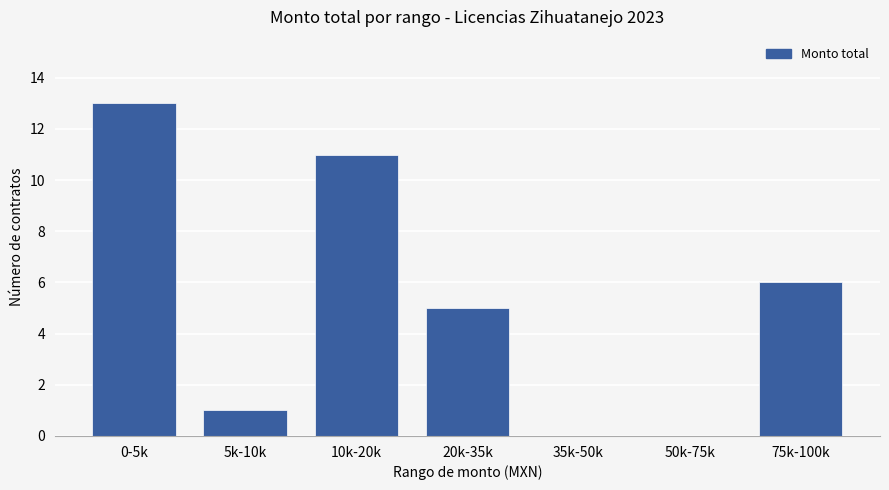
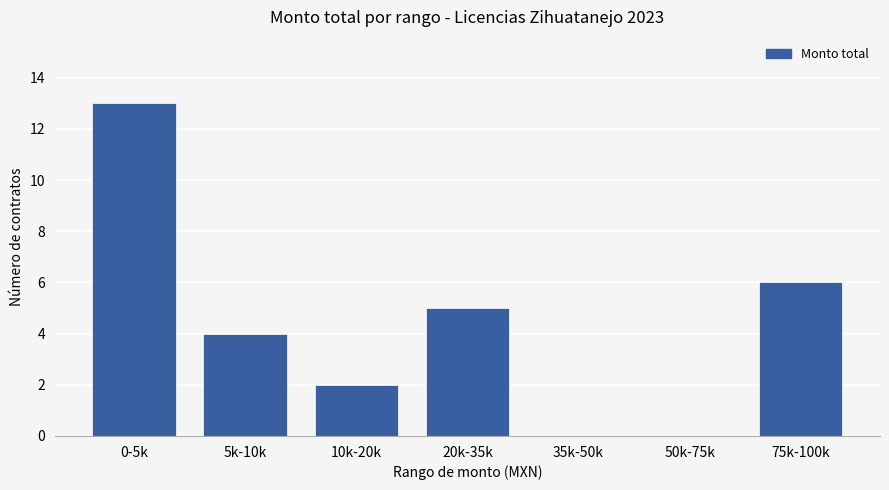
  {
    "0-5k": 13,
-   "5k-10k": 1,
-   "10k-20k": 11,
+   "5k-10k": 4,
+   "10k-20k": 2,
    "20k-35k": 5,
    "35k-50k": 0,
    "50k-75k": 0,
    "75k-100k": 6
  }
